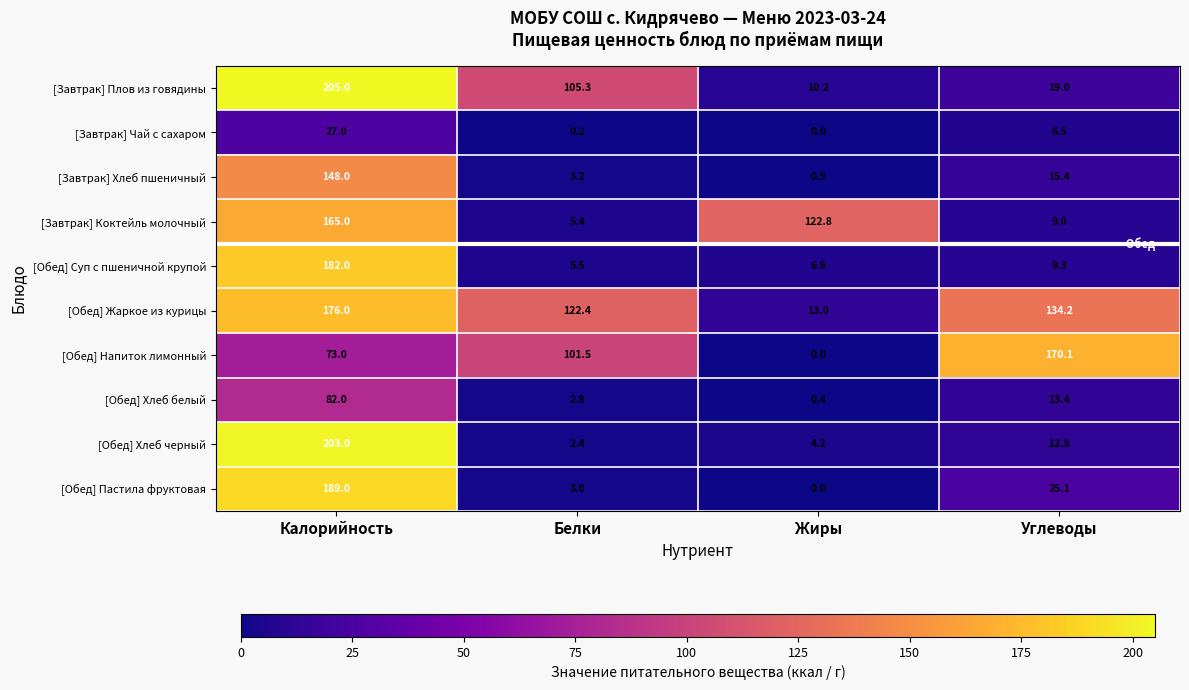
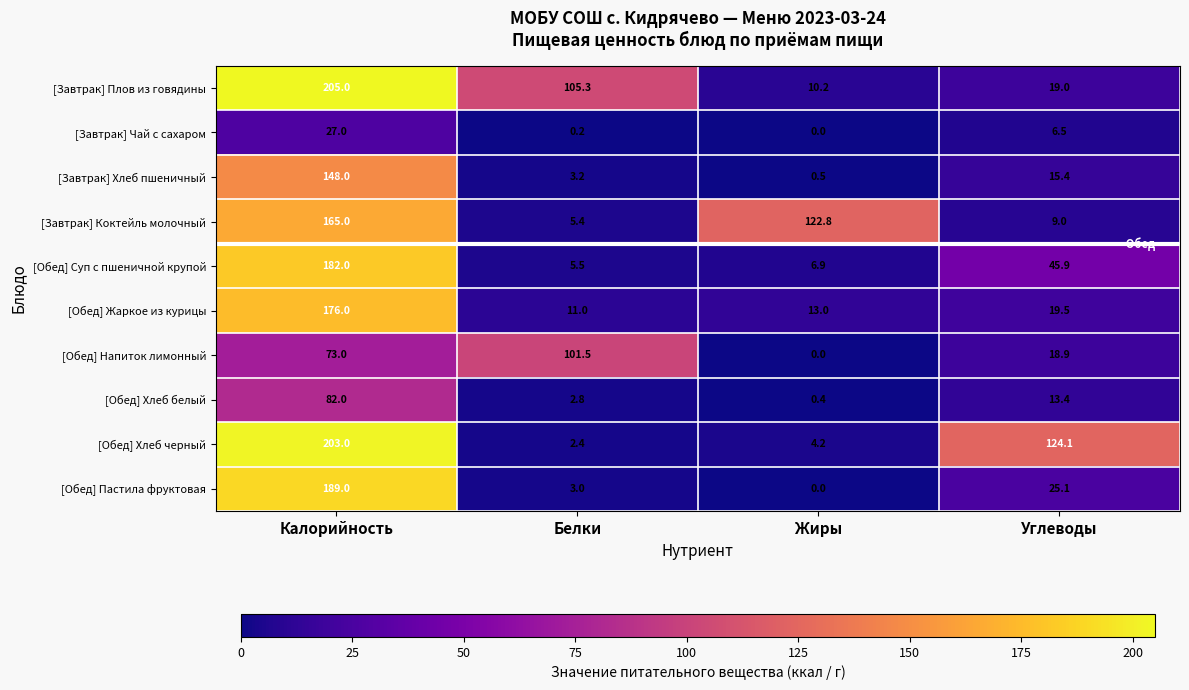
  {
    "[Завтрак] Плов из говядины": {
      "Калорийность": 205.0,
      "Белки": 105.3,
      "Жиры": 10.2,
      "Углеводы": 19.0
    },
    "[Завтрак] Чай с сахаром": {
      "Калорийность": 27.0,
      "Белки": 0.2,
      "Жиры": 0.0,
      "Углеводы": 6.5
    },
    "[Завтрак] Хлеб пшеничный": {
      "Калорийность": 148.0,
      "Белки": 3.2,
      "Жиры": 0.5,
      "Углеводы": 15.4
    },
    "[Завтрак] Коктейль молочный": {
      "Калорийность": 165.0,
      "Белки": 5.4,
      "Жиры": 122.8
    },
    "[Обед] Суп с пшеничной крупой": {
      "Калорийность": 182.0,
      "Белки": 5.5,
      "Жиры": 6.9,
-     "Углеводы": 9.3
+     "Углеводы": 45.9
    },
    "[Обед] Жаркое из курицы": {
      "Калорийность": 176.0,
-     "Белки": 122.4,
+     "Белки": 11.0,
      "Жиры": 13.0,
-     "Углеводы": 134.2
+     "Углеводы": 19.5
    },
    "[Обед] Напиток лимонный": {
      "Калорийность": 73.0,
      "Белки": 101.5,
      "Жиры": 0.0,
-     "Углеводы": 170.1
+     "Углеводы": 18.9
    },
    "[Обед] Хлеб белый": {
      "Калорийность": 82.0,
      "Белки": 2.8,
      "Жиры": 0.4,
      "Углеводы": 13.4
    },
    "[Обед] Хлеб черный": {
      "Калорийность": 203.0,
      "Белки": 2.4,
      "Жиры": 4.2,
-     "Углеводы": 12.8
+     "Углеводы": 124.1
    },
    "[Обед] Пастила фруктовая": {
      "Калорийность": 189.0,
      "Белки": 3.0,
      "Жиры": 0.0,
      "Углеводы": 25.1
    }
  }
